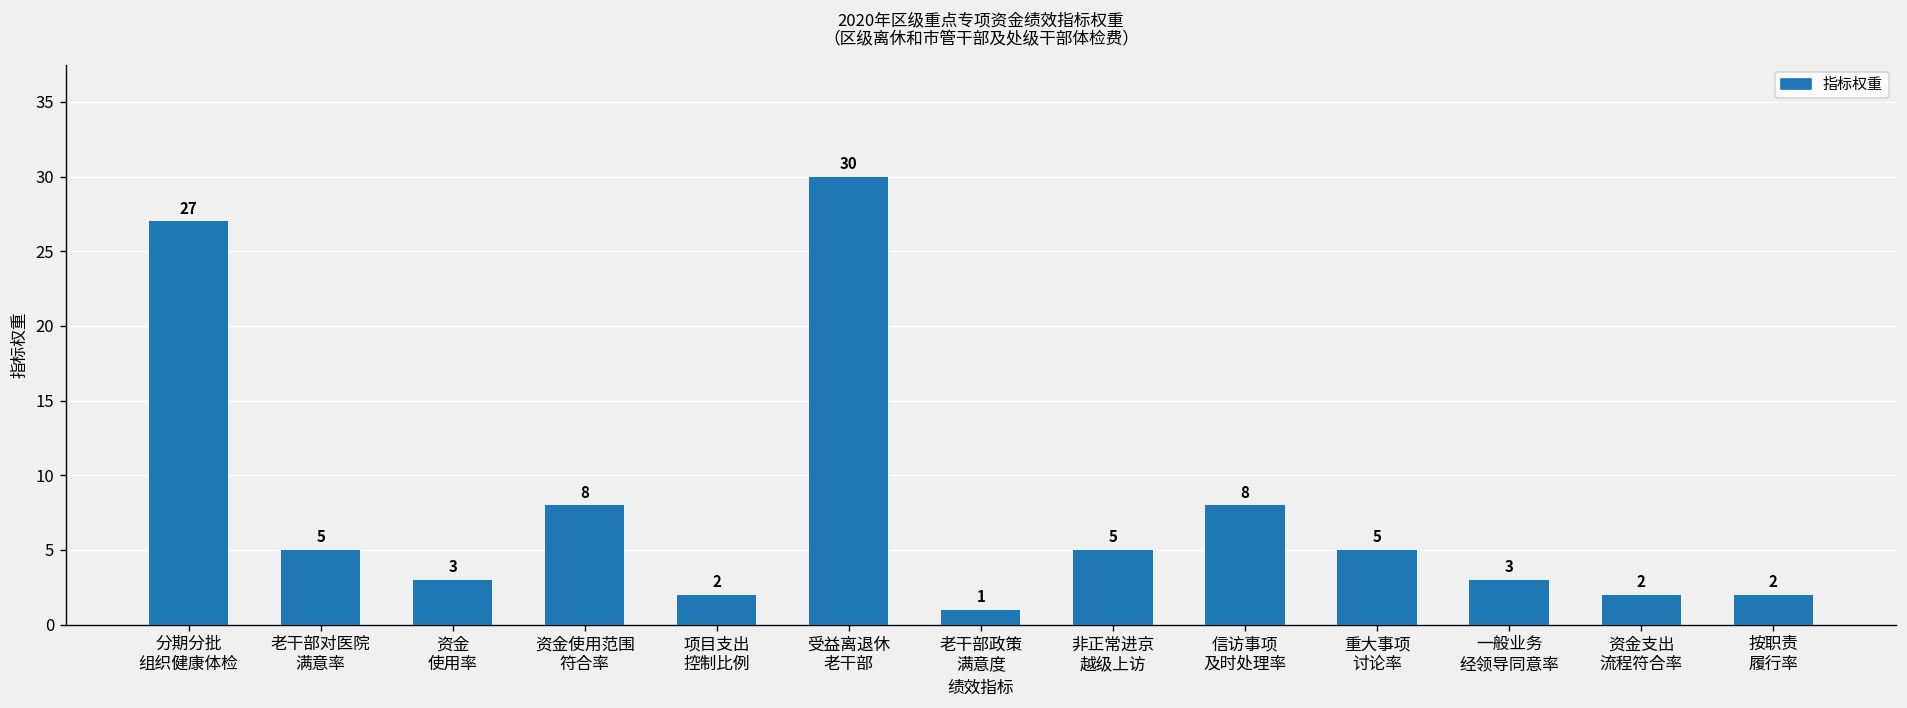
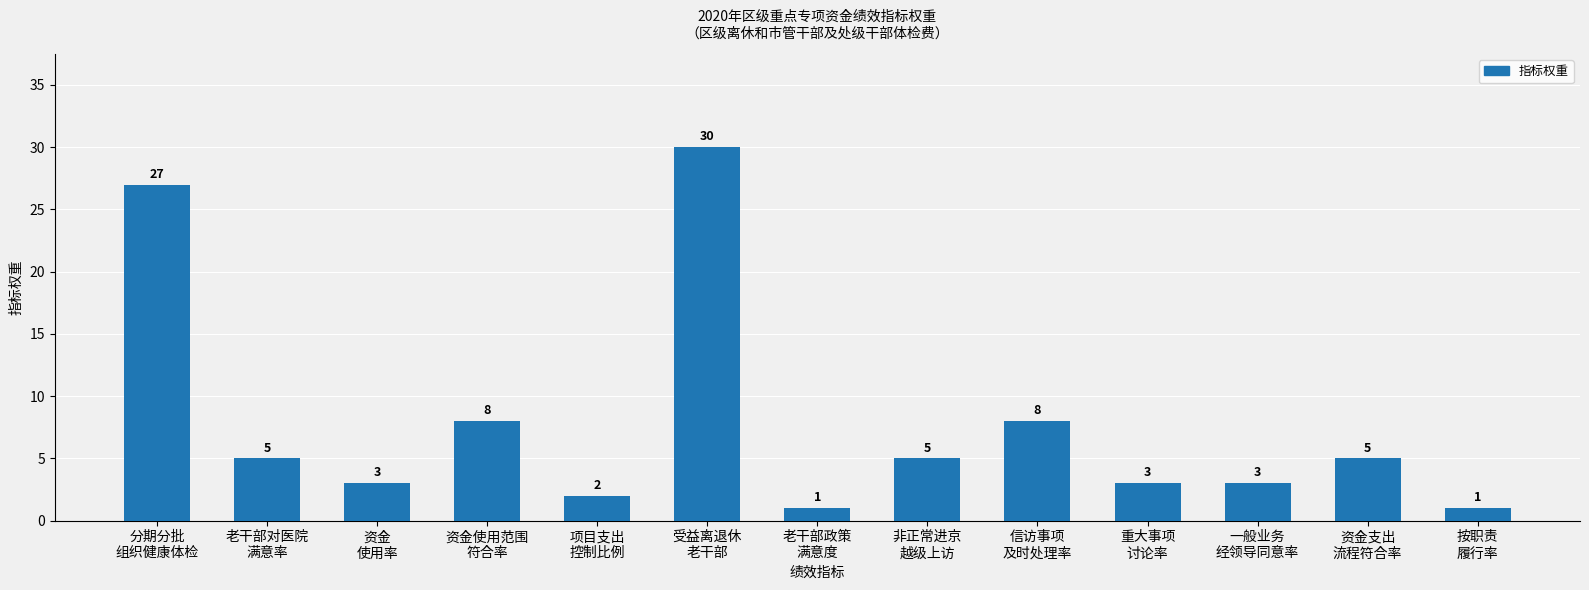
  {
    "分期分批 组织健康体检": 27,
    "老干部对医院 满意率": 5,
    "资金 使用率": 3,
    "资金使用范围 符合率": 8,
    "项目支出 控制比例": 2,
    "受益离退休 老干部": 30,
    "老干部政策 满意度": 1,
    "非正常进京 越级上访": 5,
    "信访事项 及时处理率": 8,
-   "重大事项 讨论率": 5,
+   "重大事项 讨论率": 3,
    "一般业务 经领导同意率": 3,
-   "资金支出 流程符合率": 2,
-   "按职责 履行率": 2
+   "资金支出 流程符合率": 5,
+   "按职责 履行率": 1
  }
